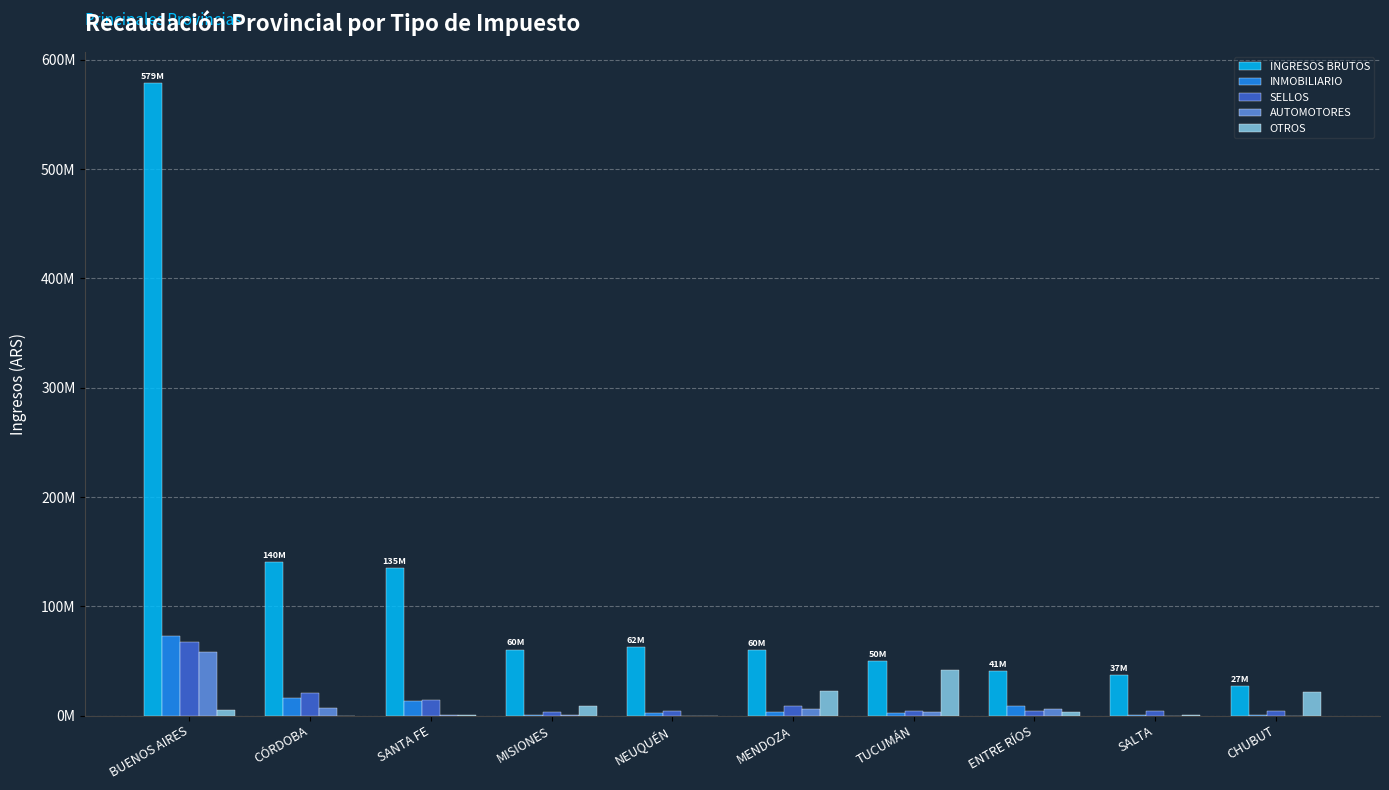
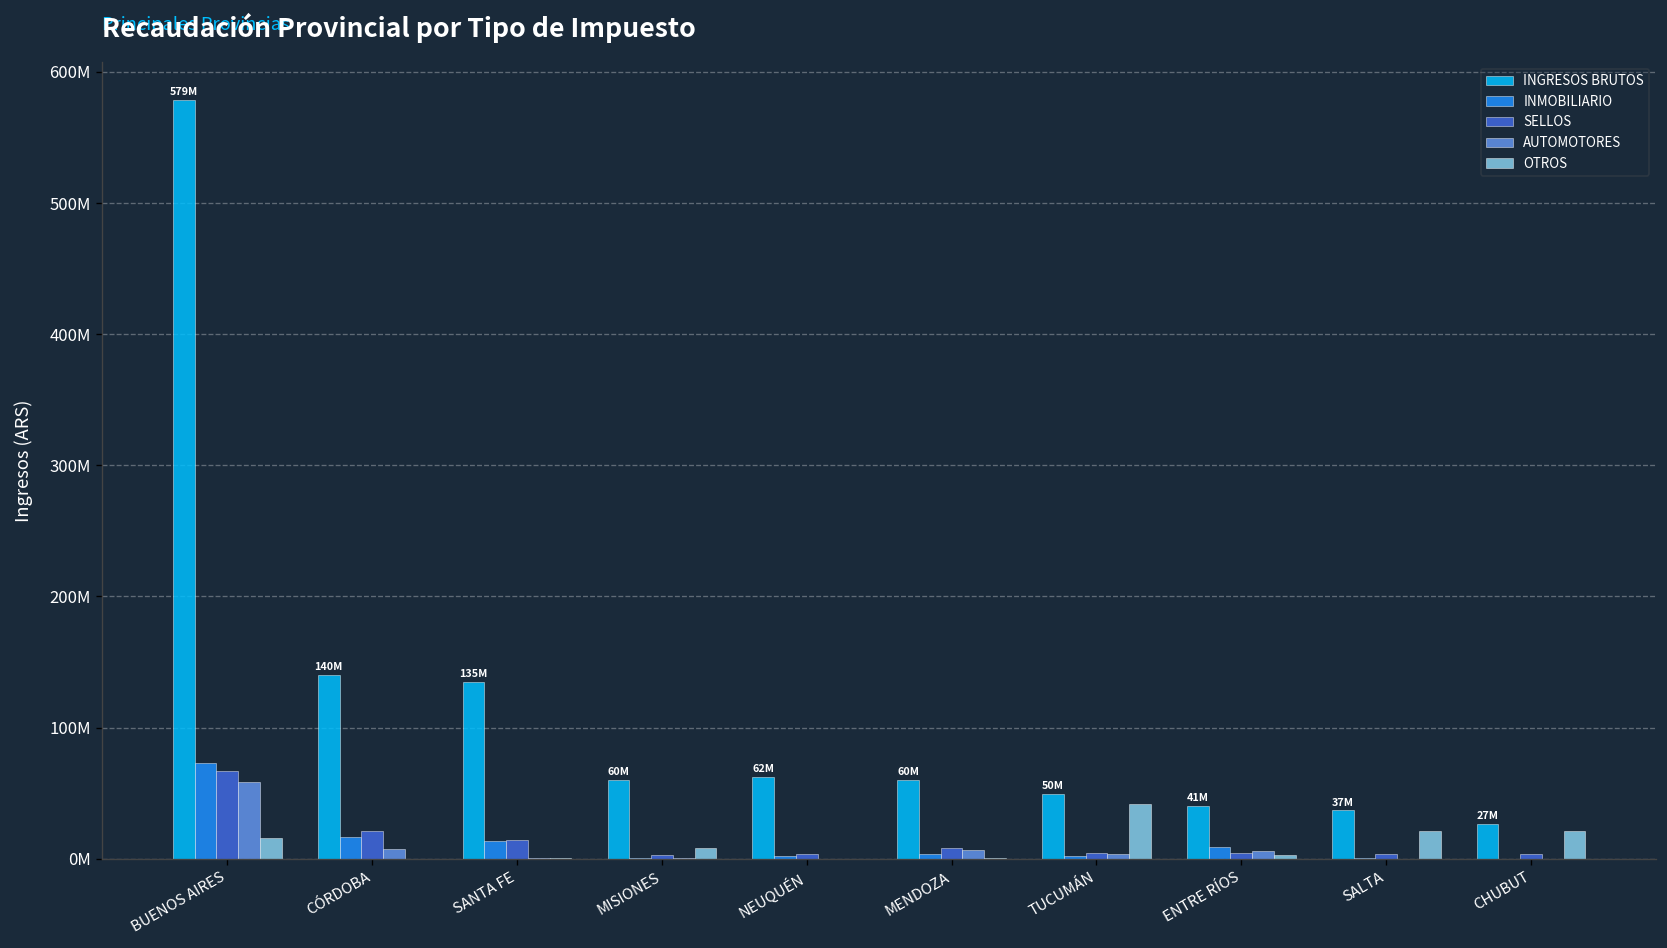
  {
    "OTROS": {
-     "BUENOS AIRES": 5000000,
+     "BUENOS AIRES": 16000000,
      "CÓRDOBA": 0,
      "MISIONES": 8000000,
      "NEUQUÉN": 0,
-     "MENDOZA": 22000000,
+     "MENDOZA": 0,
      "TUCUMÁN": 42000000,
      "ENTRE RÍOS": 3000000,
-     "SALTA": 1000000,
+     "SALTA": 21000000,
      "CHUBUT": 21000000
    }
  }
